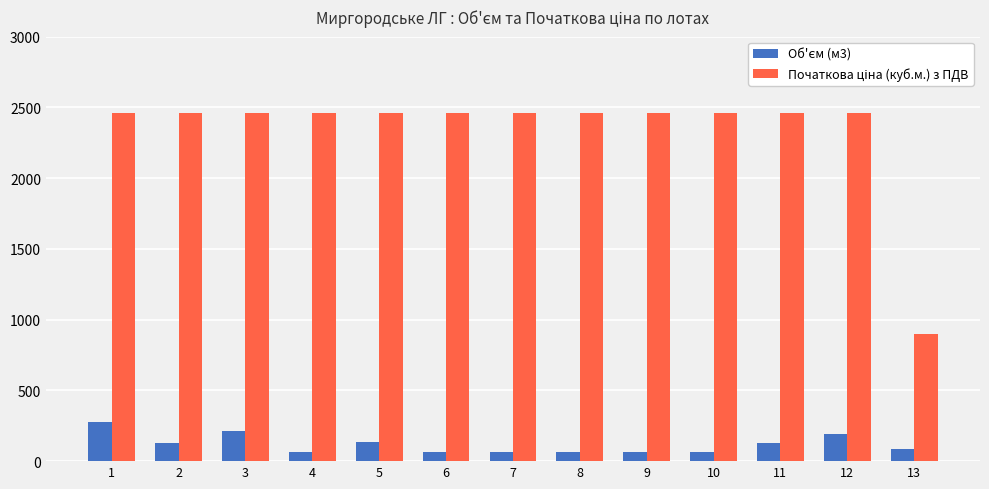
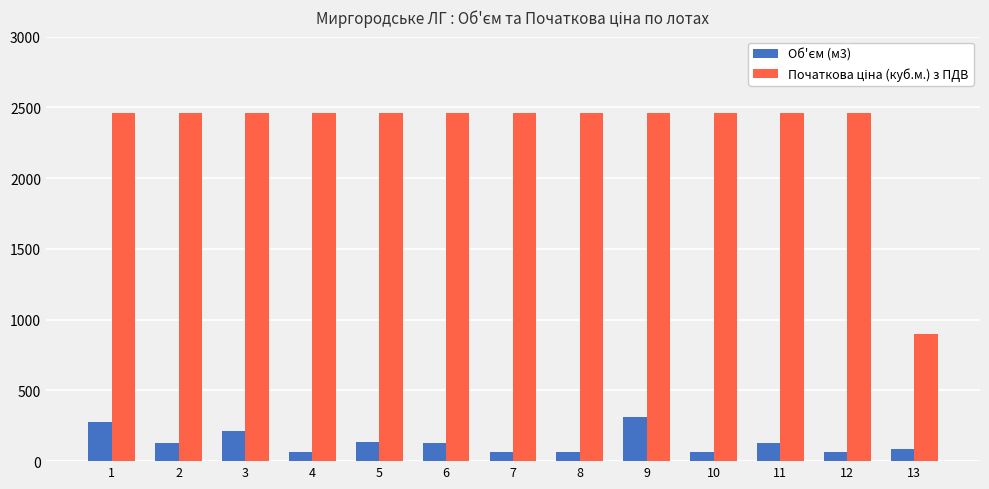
  {
    "Об'єм (м3)": {
      "1": 280,
      "2": 130,
      "3": 210,
      "4": 70,
      "5": 140,
-     "6": 70,
+     "6": 130,
      "7": 70,
      "8": 70,
-     "9": 70,
+     "9": 320,
      "10": 70,
      "11": 130,
-     "12": 190,
+     "12": 70,
      "13": 80
    },
    "Початкова ціна (куб.м.) з ПДВ": {
      "1": 2460,
      "2": 2460,
      "3": 2460,
      "4": 2460,
      "5": 2460,
      "6": 2460,
      "7": 2460,
      "8": 2460,
      "9": 2460,
      "10": 2460,
      "11": 2460,
      "12": 2460,
      "13": 900
    }
  }
